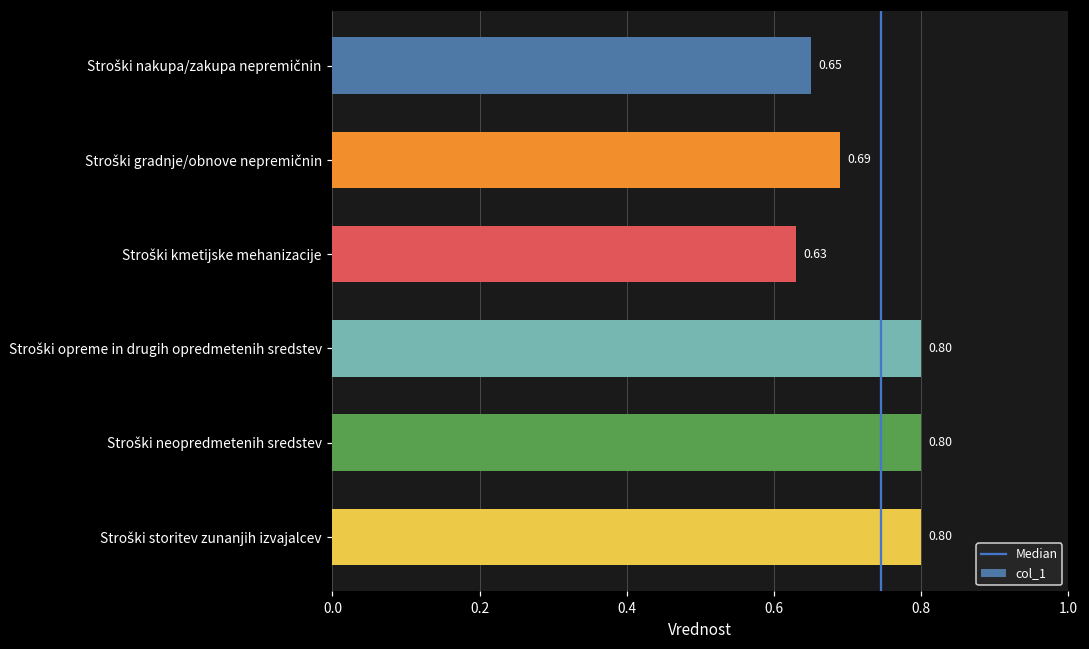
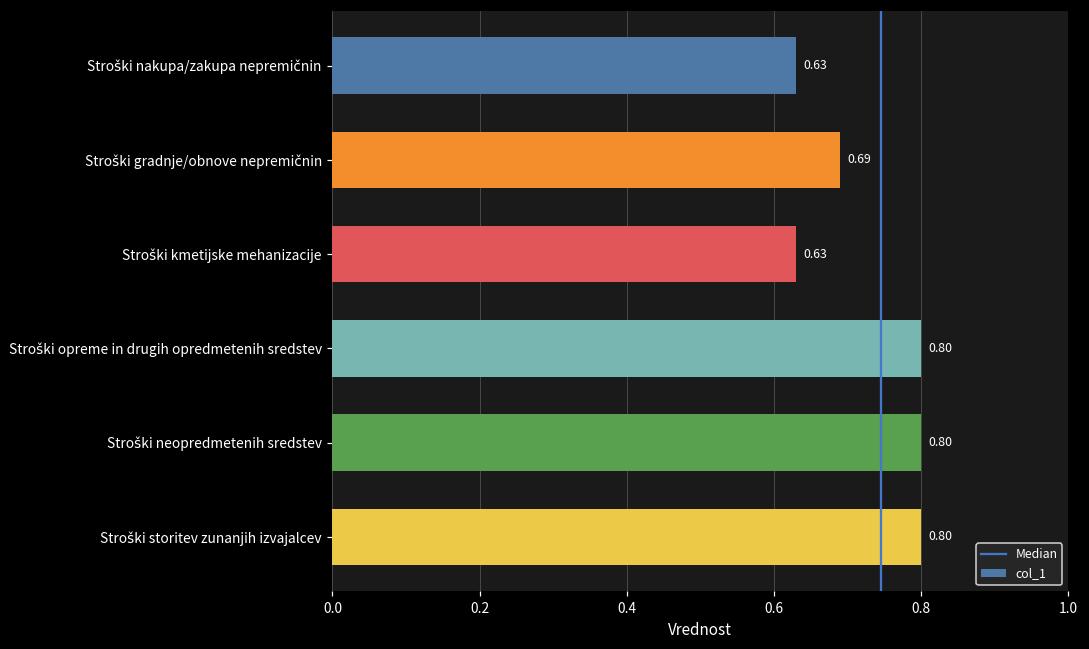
  {
-   "Stroški nakupa/zakupa nepremičnin": 0.65,
+   "Stroški nakupa/zakupa nepremičnin": 0.63,
    "Stroški gradnje/obnove nepremičnin": 0.69,
    "Stroški kmetijske mehanizacije": 0.63,
    "Stroški opreme in drugih opredmetenih sredstev": 0.80,
    "Stroški neopredmetenih sredstev": 0.80,
    "Stroški storitev zunanjih izvajalcev": 0.80
  }
